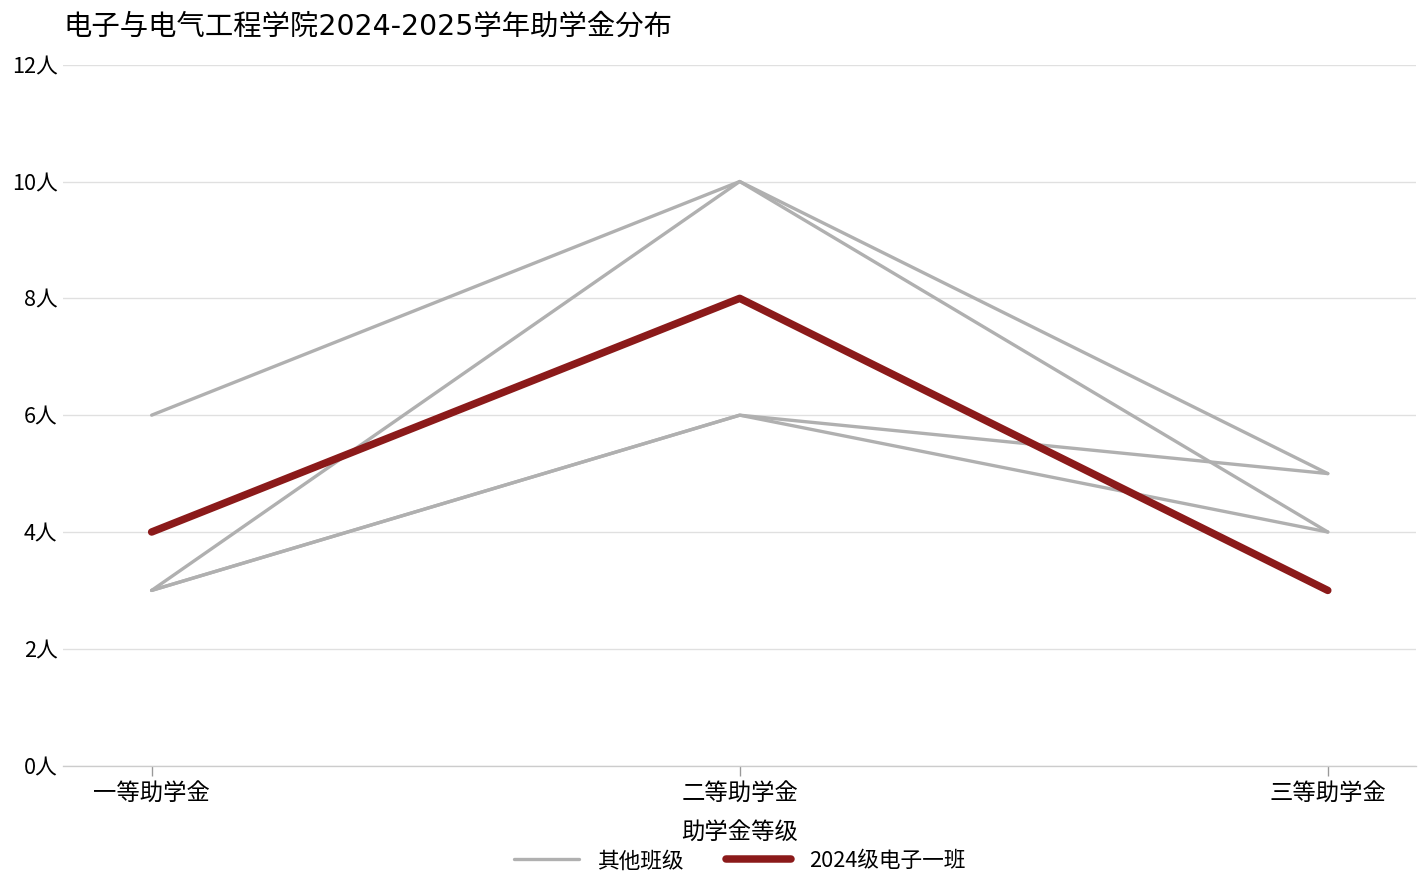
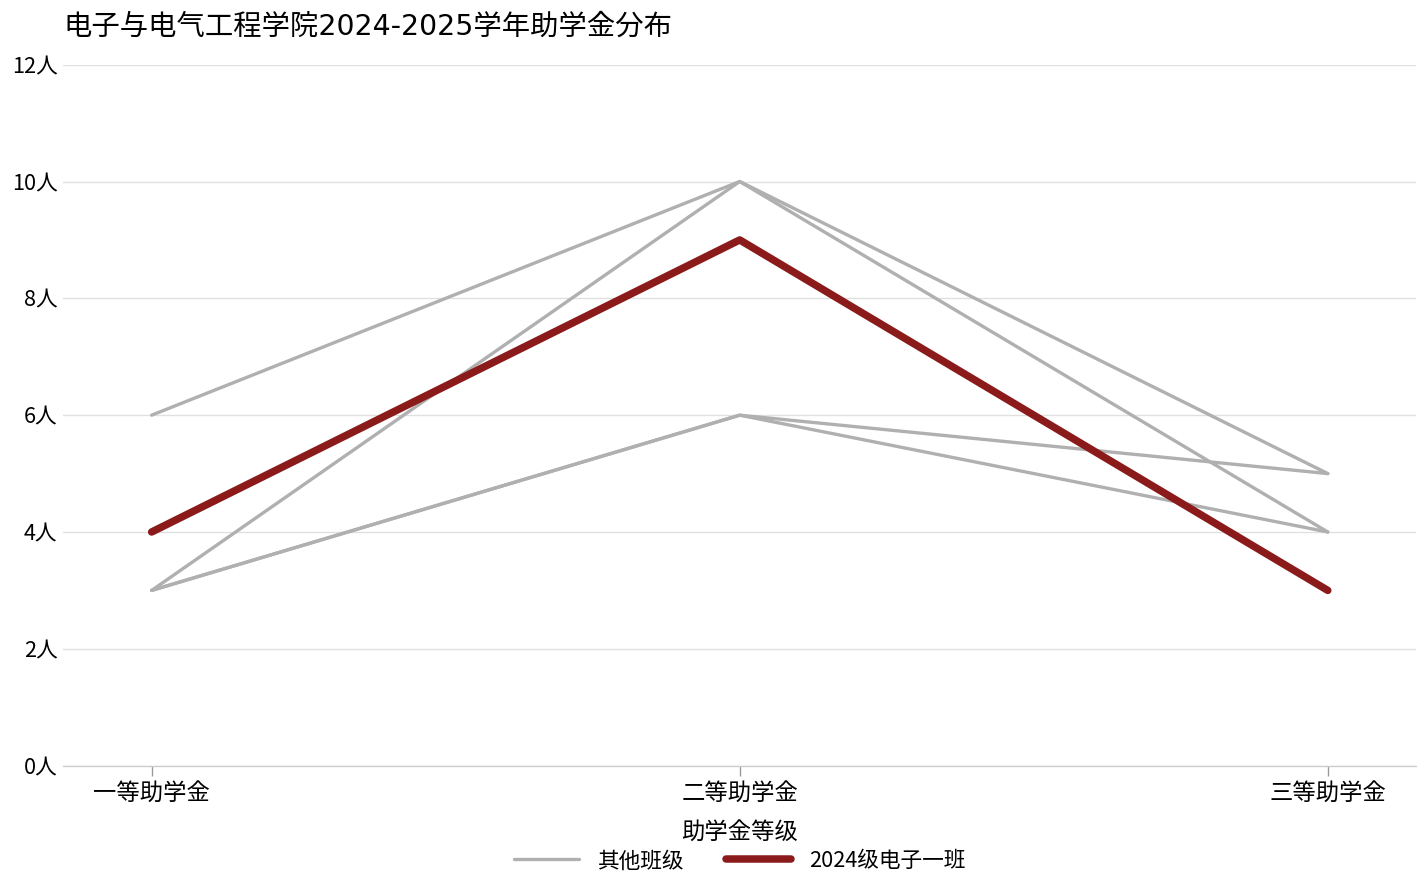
  {
    "2024级电子一班": {
      "一等助学金": "4人",
-     "二等助学金": "8人",
+     "二等助学金": "9人",
      "三等助学金": "3人"
    }
  }
